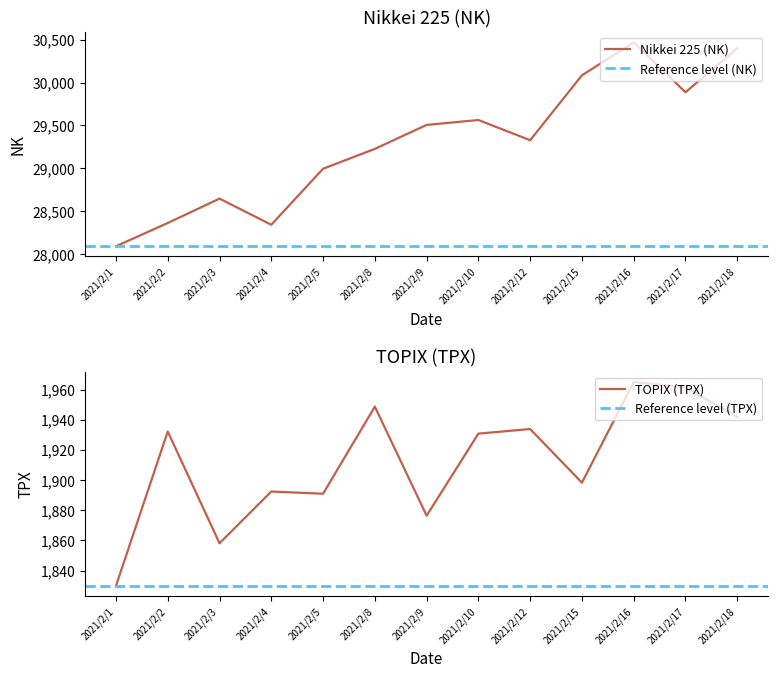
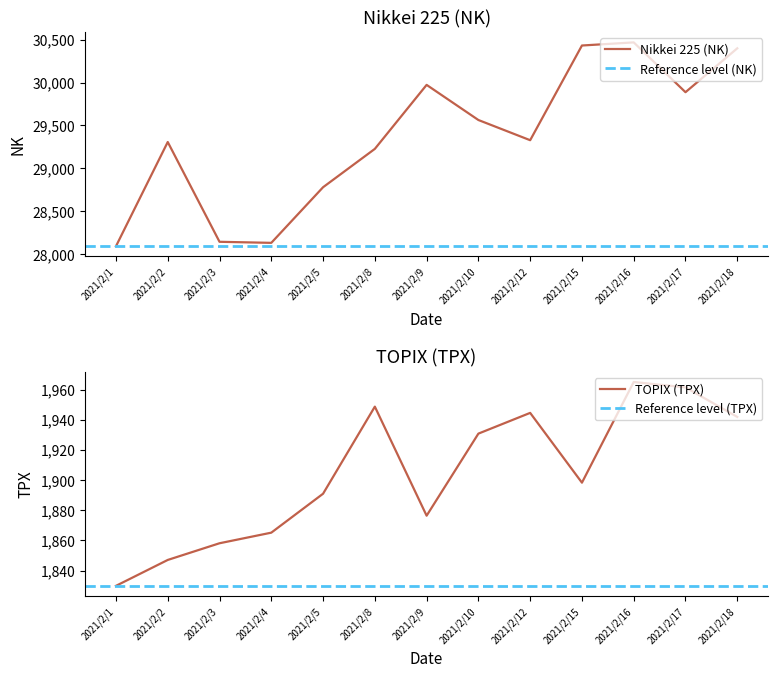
  {
    "Nikkei 225 (NK)": {
      "2021/2/1": "28,100",
-     "2021/2/2": "28,400",
-     "2021/2/3": "28,600",
-     "2021/2/4": "28,300",
-     "2021/2/5": "29,000",
+     "2021/2/2": "29,300",
+     "2021/2/3": "28,100",
+     "2021/2/4": "28,100",
+     "2021/2/5": "28,800",
      "2021/2/8": "29,200",
-     "2021/2/9": "29,500",
+     "2021/2/9": "30,000",
      "2021/2/10": "29,600",
      "2021/2/12": "29,300",
-     "2021/2/15": "30,100",
+     "2021/2/15": "30,400",
      "2021/2/17": "29,900"
    },
    "TOPIX (TPX)": {
      "2021/2/1": "1,830",
-     "2021/2/2": "1,932",
+     "2021/2/2": "1,847",
      "2021/2/3": "1,858",
-     "2021/2/4": "1,892",
+     "2021/2/4": "1,865",
      "2021/2/5": "1,891",
      "2021/2/8": "1,949",
      "2021/2/9": "1,876",
      "2021/2/10": "1,931",
-     "2021/2/12": "1,934",
+     "2021/2/12": "1,945",
      "2021/2/15": "1,898"
    }
  }
